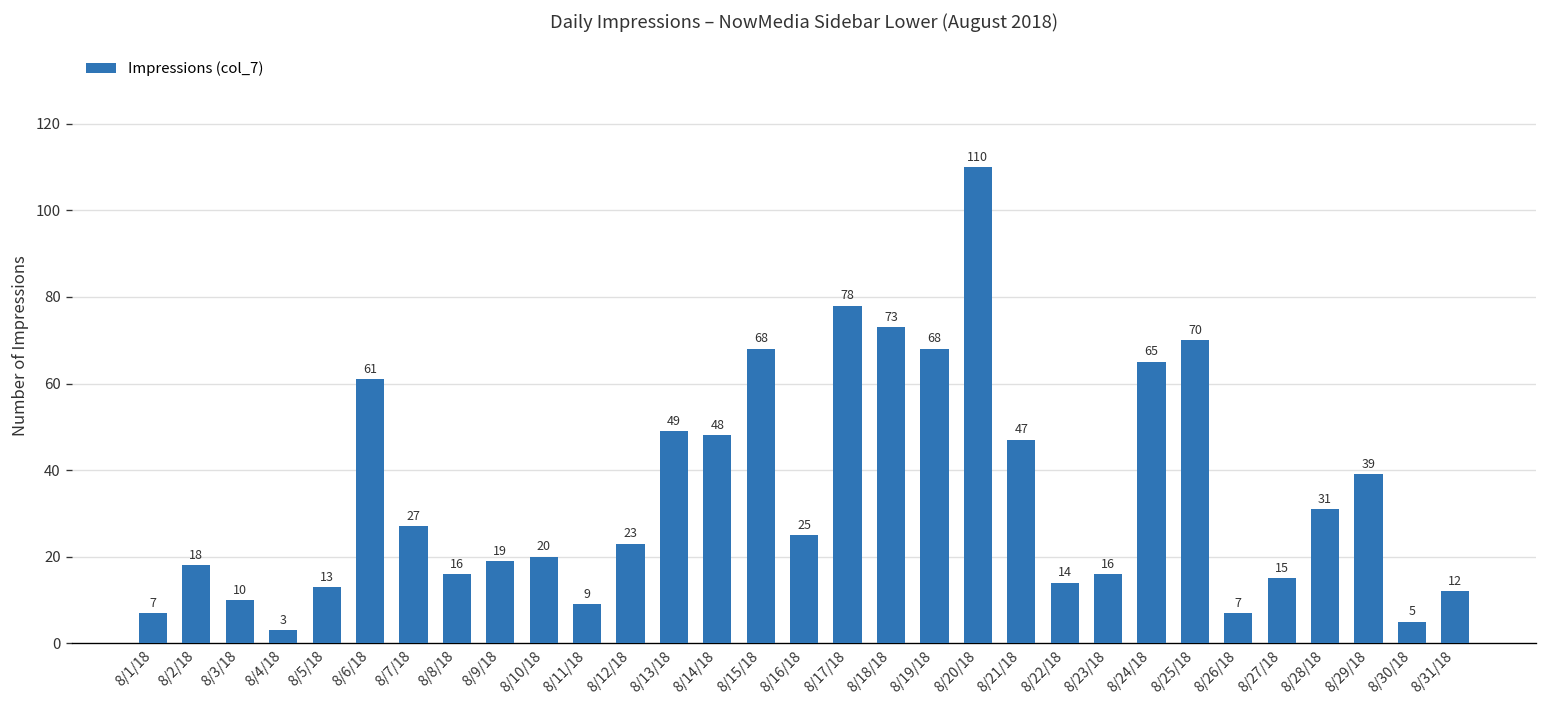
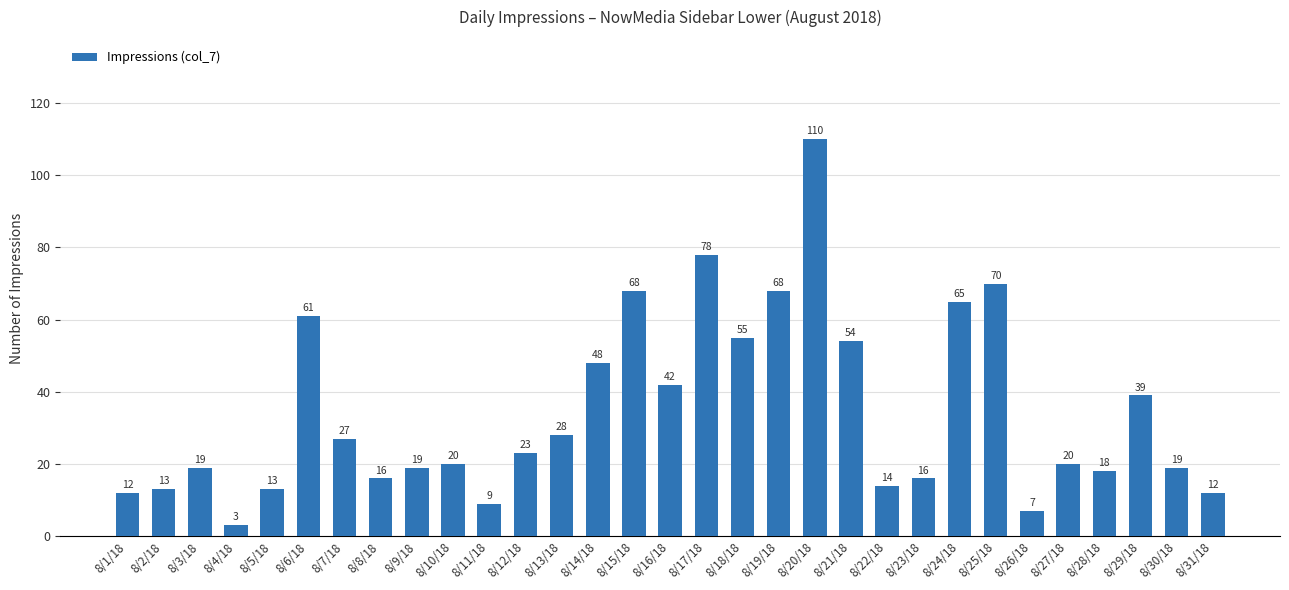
  {
-   "8/1/18": 7,
-   "8/2/18": 18,
-   "8/3/18": 10,
+   "8/1/18": 12,
+   "8/2/18": 13,
+   "8/3/18": 19,
    "8/4/18": 3,
    "8/5/18": 13,
    "8/6/18": 61,
    "8/7/18": 27,
    "8/8/18": 16,
    "8/9/18": 19,
    "8/10/18": 20,
    "8/11/18": 9,
    "8/12/18": 23,
-   "8/13/18": 49,
+   "8/13/18": 28,
    "8/14/18": 48,
    "8/15/18": 68,
-   "8/16/18": 25,
+   "8/16/18": 42,
    "8/17/18": 78,
-   "8/18/18": 73,
+   "8/18/18": 55,
    "8/19/18": 68,
    "8/20/18": 110,
-   "8/21/18": 47,
+   "8/21/18": 54,
    "8/22/18": 14,
    "8/23/18": 16,
    "8/24/18": 65,
    "8/25/18": 70,
    "8/26/18": 7,
-   "8/27/18": 15,
-   "8/28/18": 31,
+   "8/27/18": 20,
+   "8/28/18": 18,
    "8/29/18": 39,
-   "8/30/18": 5,
+   "8/30/18": 19,
    "8/31/18": 12
  }
